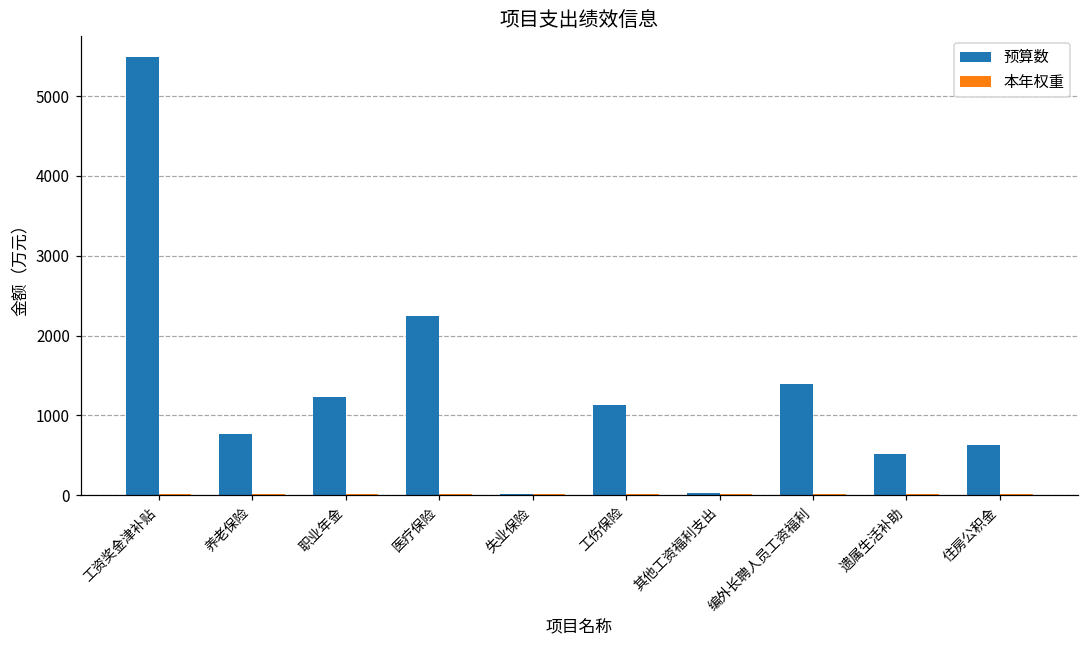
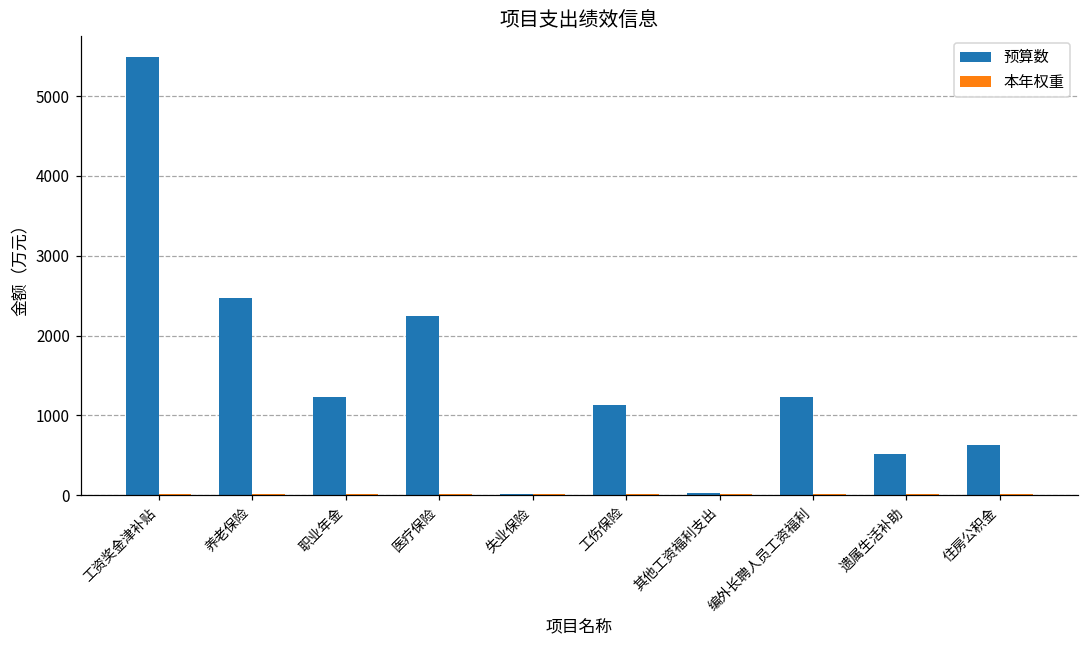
  {
    "预算数": {
      "工资奖金津补贴": 5500,
-     "养老保险": 800,
+     "养老保险": 2500,
      "职业年金": 1200,
      "医疗保险": 2300,
      "工伤保险": 1100,
-     "编外长聘人员工资福利": 1400,
+     "编外长聘人员工资福利": 1200,
      "遗属生活补助": 500,
      "住房公积金": 600
    }
  }
